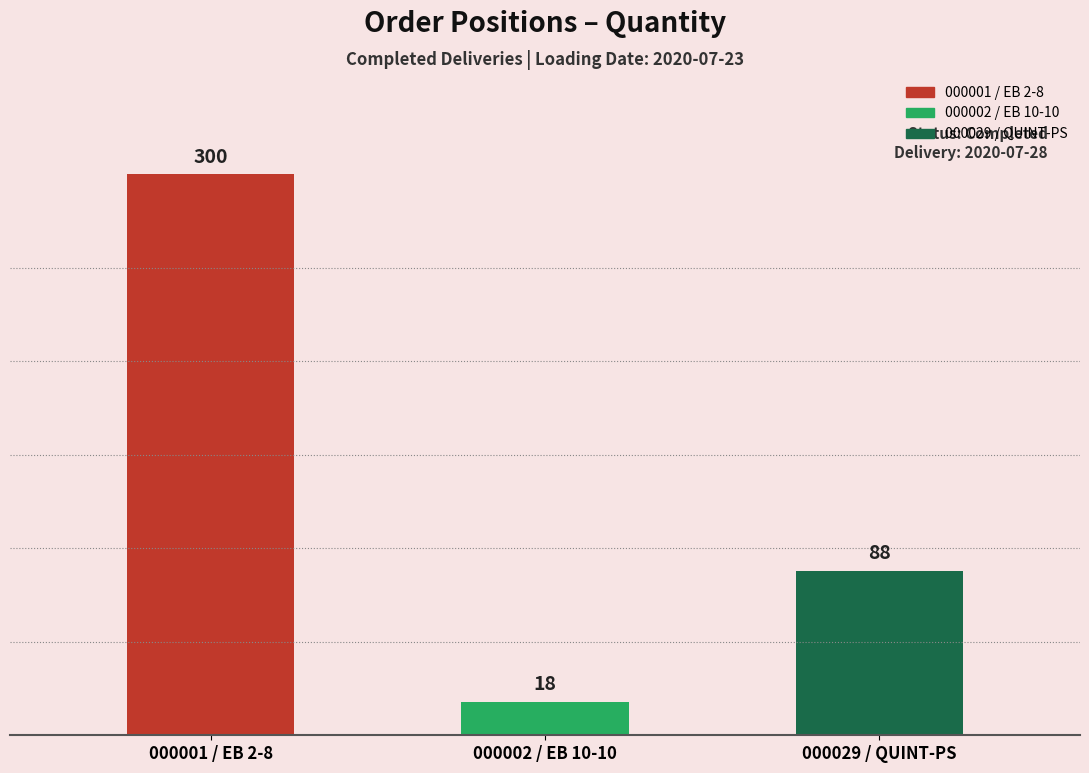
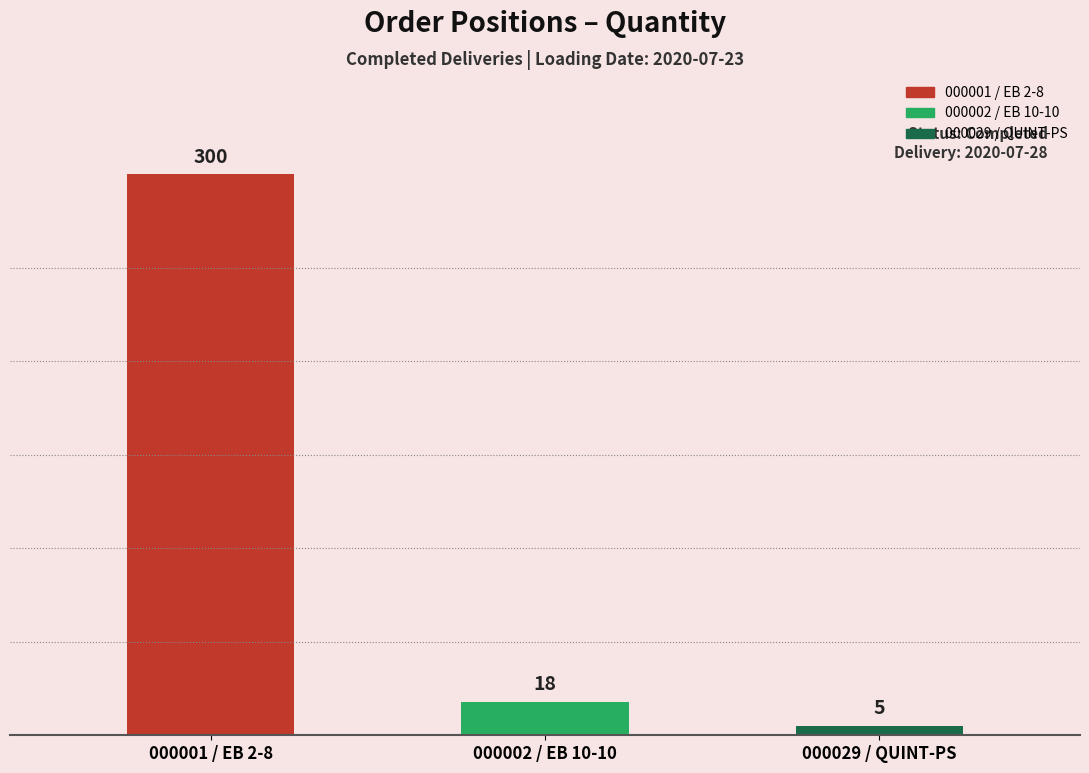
  {
    "000001 / EB 2-8": 300,
    "000002 / EB 10-10": 18,
-   "000029 / QUINT-PS": 88
+   "000029 / QUINT-PS": 5
  }
